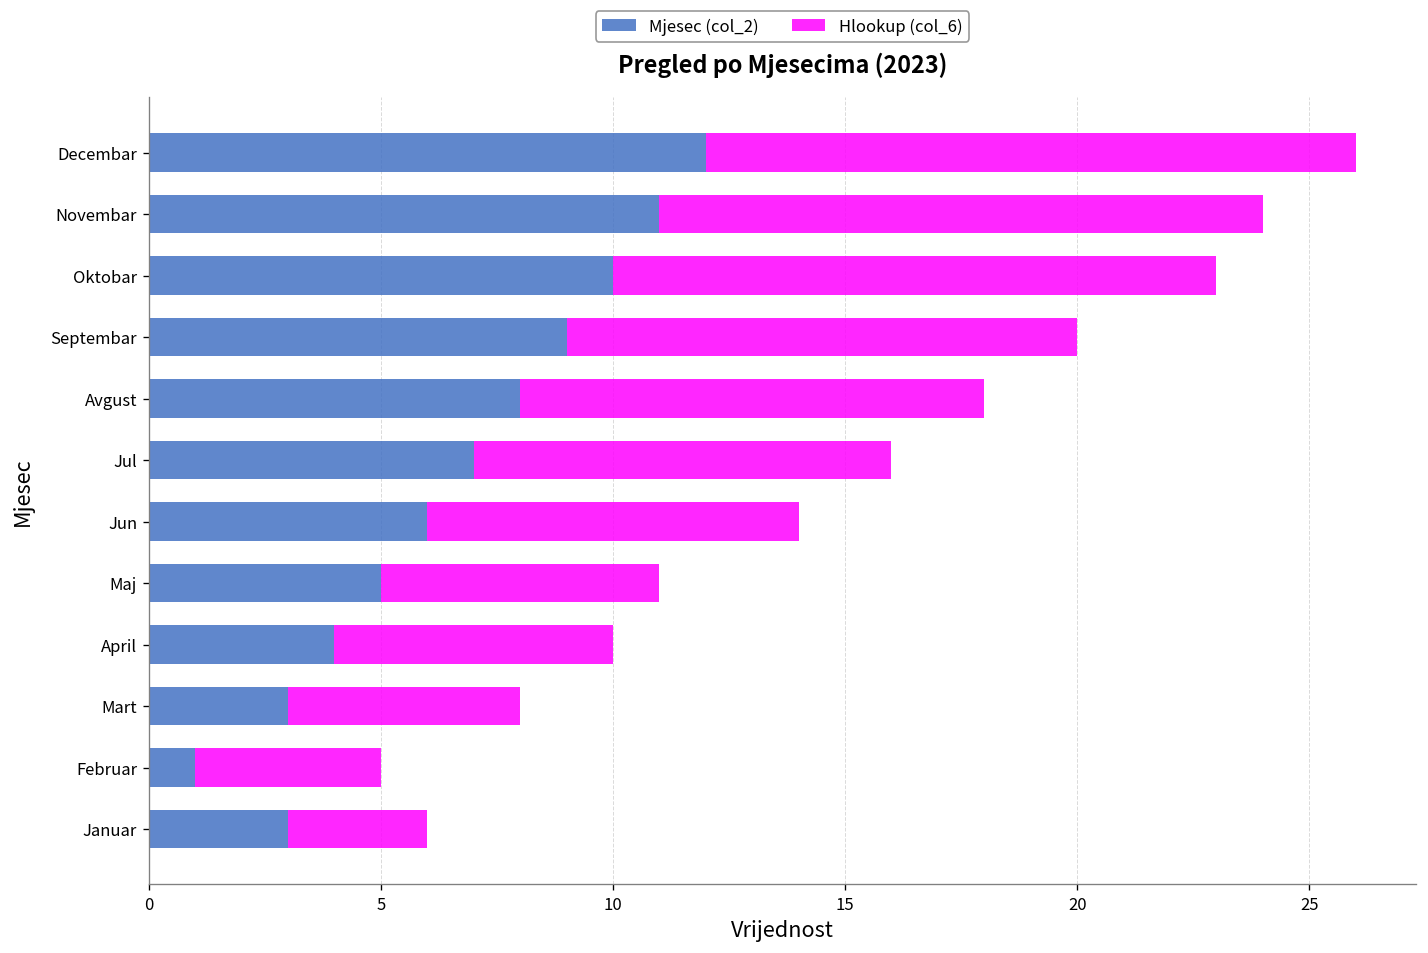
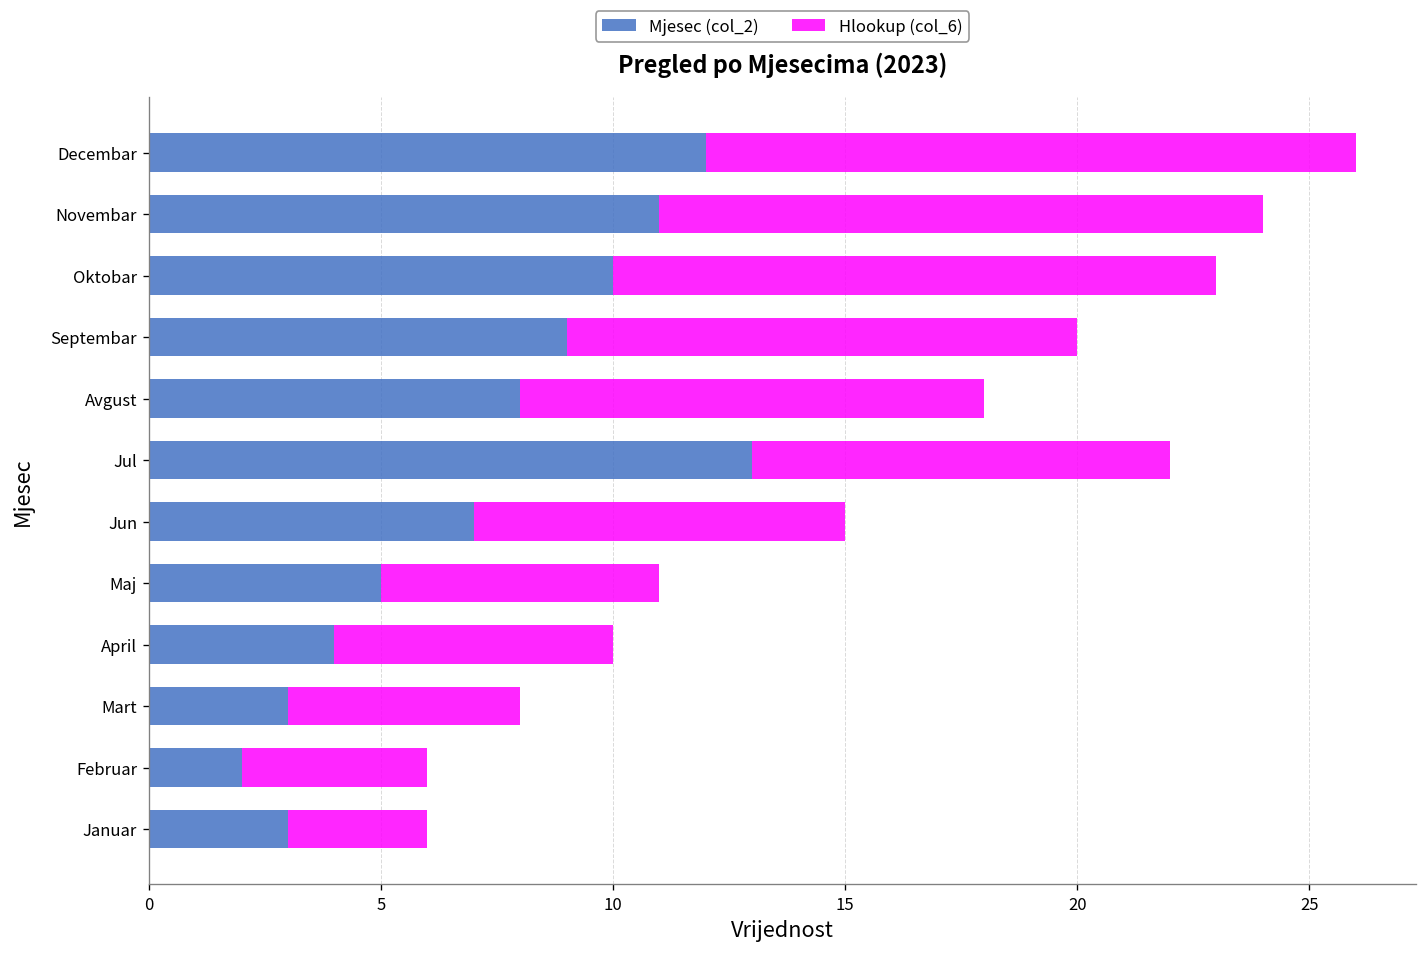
  {
    "Mjesec (col_2)": {
      "Decembar": 12,
      "Novembar": 11,
      "Oktobar": 10,
      "Septembar": 9,
      "Avgust": 8,
-     "Jul": 7,
-     "Jun": 6,
+     "Jul": 13,
+     "Jun": 7,
      "Maj": 5,
      "April": 4,
      "Mart": 3,
-     "Februar": 1,
+     "Februar": 2,
      "Januar": 3
    },
    "Hlookup (col_6)": {
      "Decembar": 14,
      "Novembar": 13,
      "Oktobar": 13,
      "Septembar": 11,
      "Avgust": 10,
      "Jul": 9,
      "Jun": 8,
      "Maj": 6,
      "April": 6,
      "Mart": 5,
      "Februar": 4,
      "Januar": 3
    }
  }
